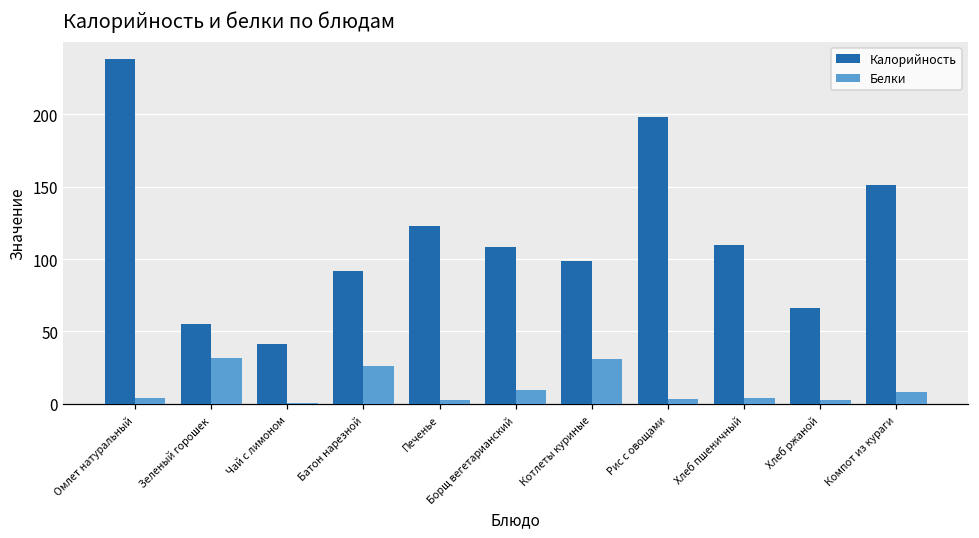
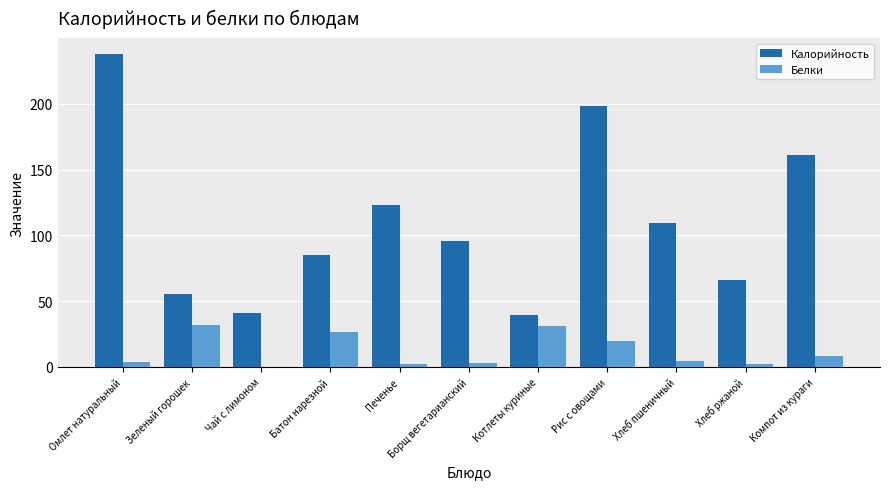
  {
    "Калорийность": {
      "Омлет натуральный": 238,
      "Зеленый горошек": 55,
      "Чай с лимоном": 41,
-     "Батон нарезной": 92,
+     "Батон нарезной": 85,
      "Печенье": 123,
-     "Борщ вегетарианский": 108,
-     "Котлеты куриные": 98,
+     "Борщ вегетарианский": 96,
+     "Котлеты куриные": 39,
      "Рис с овощами": 198,
      "Хлеб пшеничный": 110,
      "Хлеб ржаной": 66,
-     "Компот из кураги": 151
+     "Компот из кураги": 161
    },
    "Белки": {
      "Омлет натуральный": 4,
      "Зеленый горошек": 32,
      "Батон нарезной": 26,
      "Печенье": 2,
-     "Борщ вегетарианский": 9,
+     "Борщ вегетарианский": 3,
      "Котлеты куриные": 31,
-     "Рис с овощами": 4,
+     "Рис с овощами": 20,
      "Хлеб пшеничный": 4,
      "Хлеб ржаной": 2,
      "Компот из кураги": 8
    }
  }
